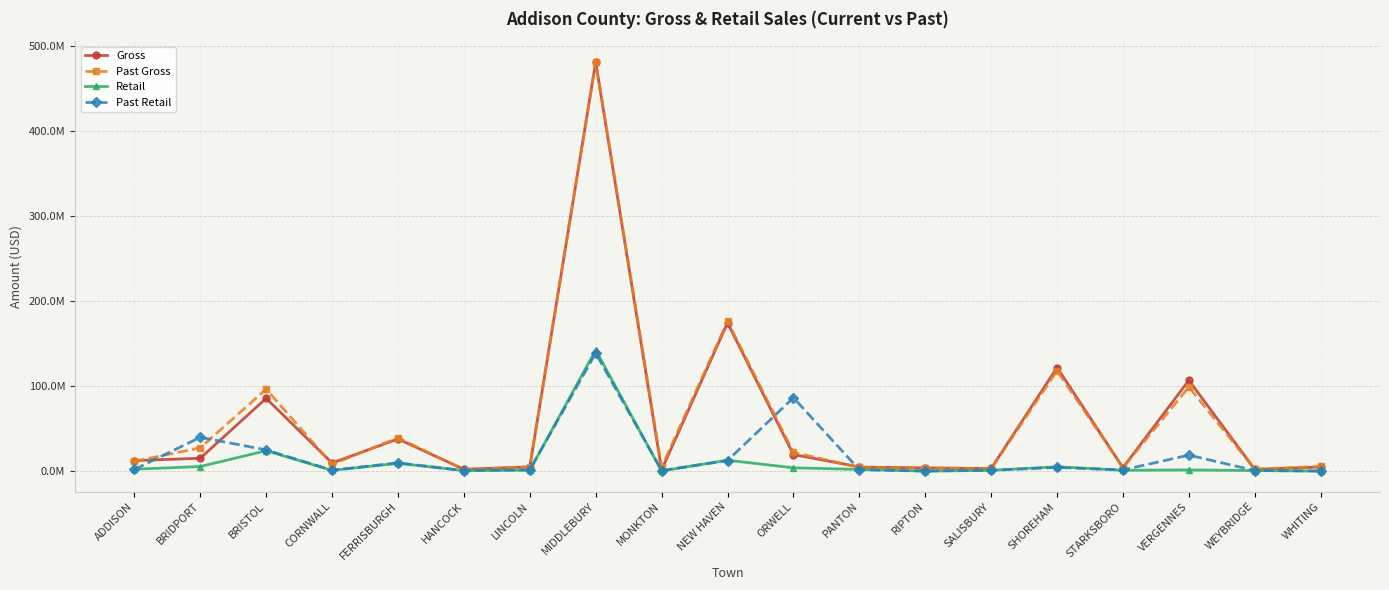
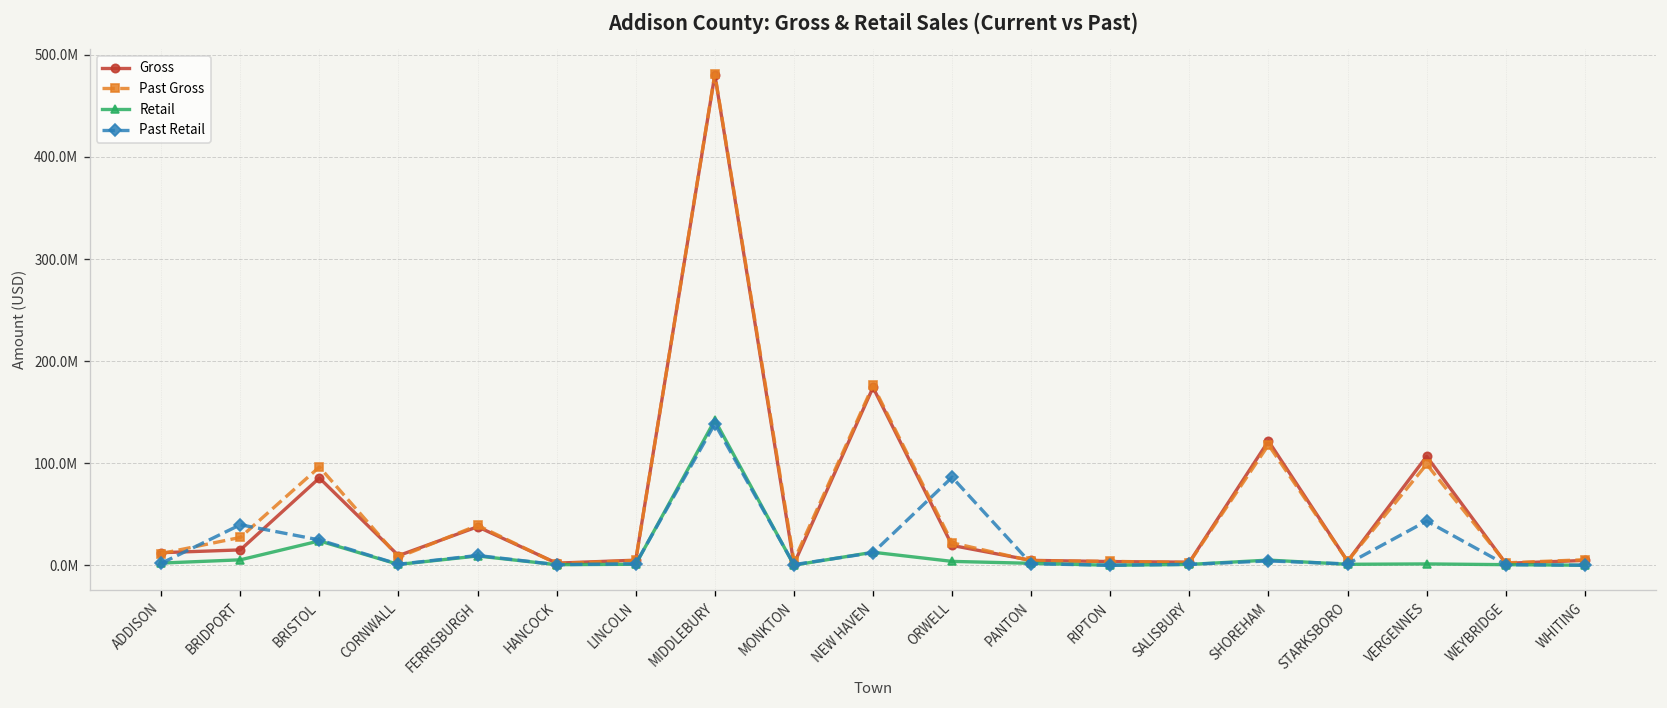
  {
    "Gross": {
      "BRIDPORT": 20000000,
      "BRISTOL": 90000000,
      "SHOREHAM": 120000000,
      "VERGENNES": 110000000
    },
    "Past Gross": {
      "BRIDPORT": 30000000,
      "BRISTOL": 100000000,
      "MONKTON": 0,
      "SHOREHAM": 120000000,
      "VERGENNES": 100000000
    },
    "Retail": {
      "BRIDPORT": 10000000,
      "MIDDLEBURY": 140000000,
      "ORWELL": 0,
      "VERGENNES": 0
    },
    "Past Retail": {
      "BRIDPORT": 40000000,
      "MIDDLEBURY": 140000000,
      "ORWELL": 90000000,
-     "VERGENNES": 20000000
+     "VERGENNES": 40000000
    }
  }
